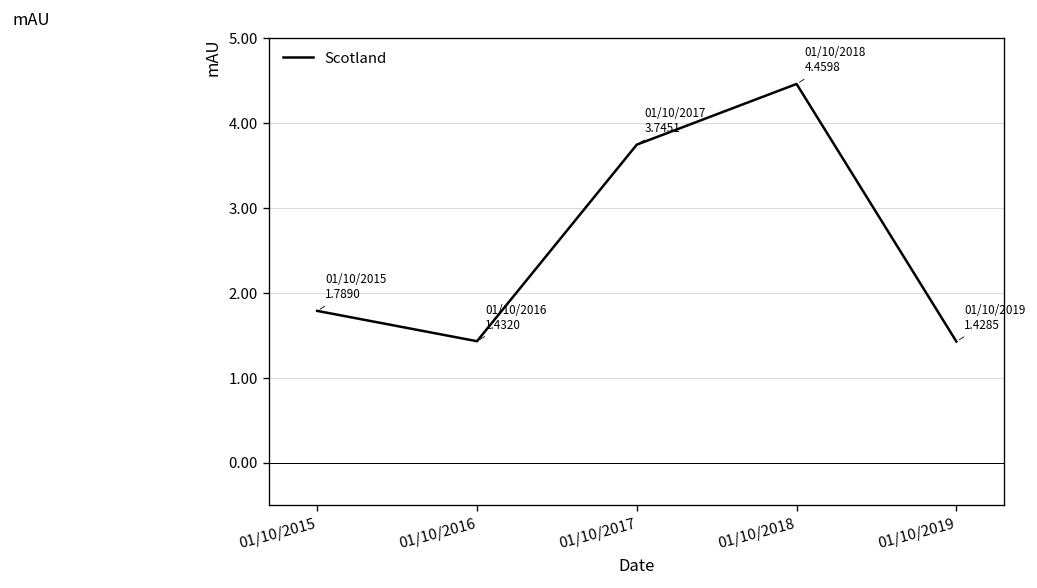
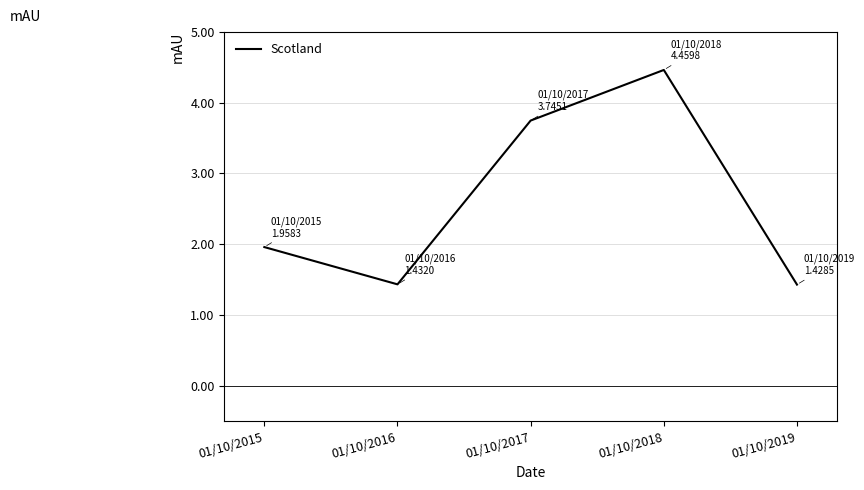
  {
-   "01/10/2015": "1.7890",
+   "01/10/2015": "1.9583",
    "01/10/2016": "01",
    "01/10/2017": "3.7451",
    "01/10/2018": "4.4598",
    "01/10/2019": "01"
  }
